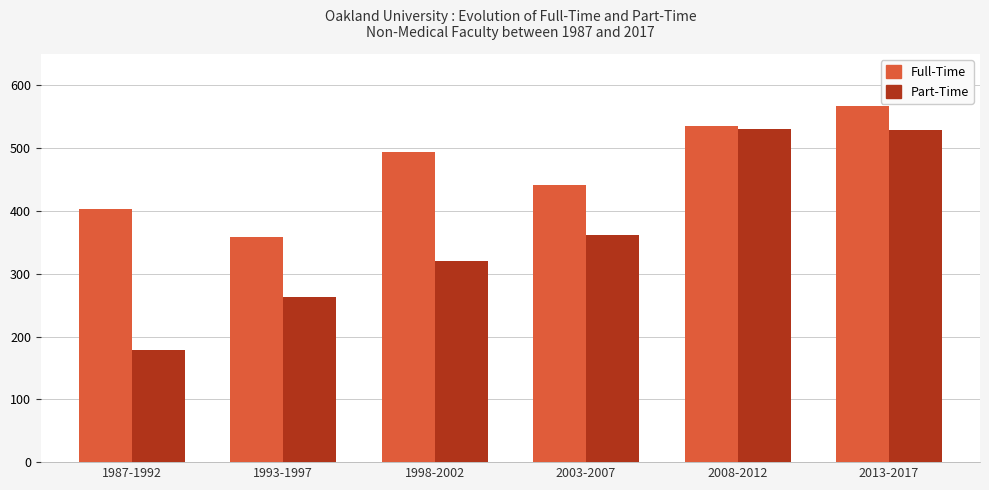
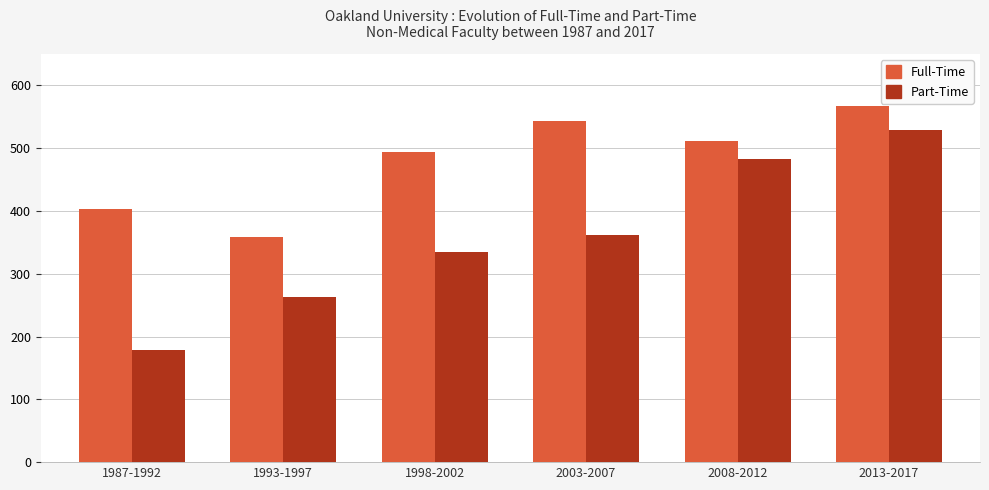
  {
    "Full-Time": {
      "1987-1992": 400,
      "1993-1997": 360,
      "1998-2002": 490,
-     "2003-2007": 440,
-     "2008-2012": 540,
+     "2003-2007": 540,
+     "2008-2012": 510,
      "2013-2017": 570
    },
    "Part-Time": {
      "1987-1992": 180,
      "1993-1997": 260,
-     "1998-2002": 320,
+     "1998-2002": 330,
      "2003-2007": 360,
-     "2008-2012": 530,
+     "2008-2012": 480,
      "2013-2017": 530
    }
  }
